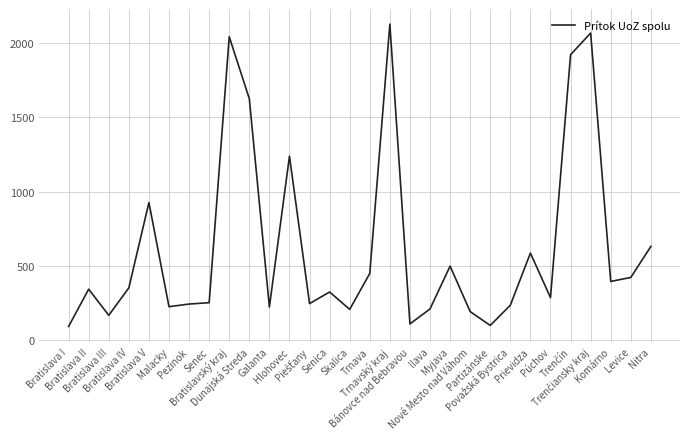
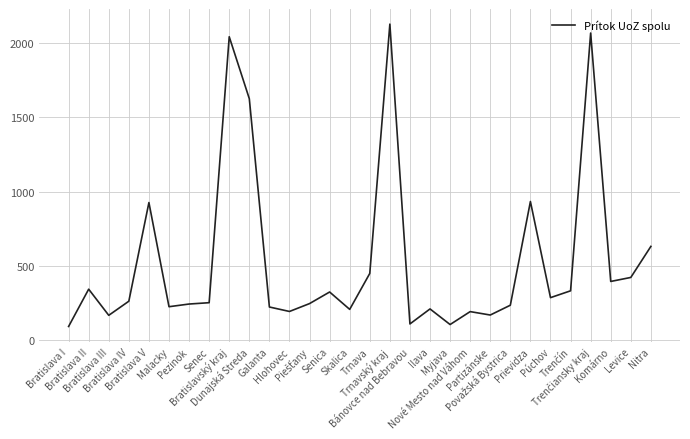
  {
    "Bratislava I": 90,
    "Bratislava II": 340,
    "Bratislava III": 170,
-   "Bratislava IV": 350,
+   "Bratislava IV": 260,
    "Bratislava V": 930,
    "Malacky": 230,
    "Pezinok": 240,
    "Senec": 250,
    "Bratislavský kraj": 2040,
    "Dunajská Streda": 1630,
    "Galanta": 220,
-   "Hlohovec": 1240,
+   "Hlohovec": 190,
    "Piešťany": 250,
    "Senica": 330,
    "Skalica": 210,
    "Trnava": 450,
    "Trnavský kraj": 2130,
    "Bánovce nad Bebravou": 110,
    "Ilava": 210,
-   "Myjava": 500,
+   "Myjava": 110,
    "Nové Mesto nad Váhom": 190,
-   "Partizánske": 100,
+   "Partizánske": 170,
    "Považská Bystrica": 240,
-   "Prievidza": 590,
+   "Prievidza": 930,
    "Púchov": 290,
-   "Trenčín": 1920,
+   "Trenčín": 330,
    "Trenčiansky kraj": 2070,
    "Komárno": 400,
    "Levice": 420,
    "Nitra": 630
  }
